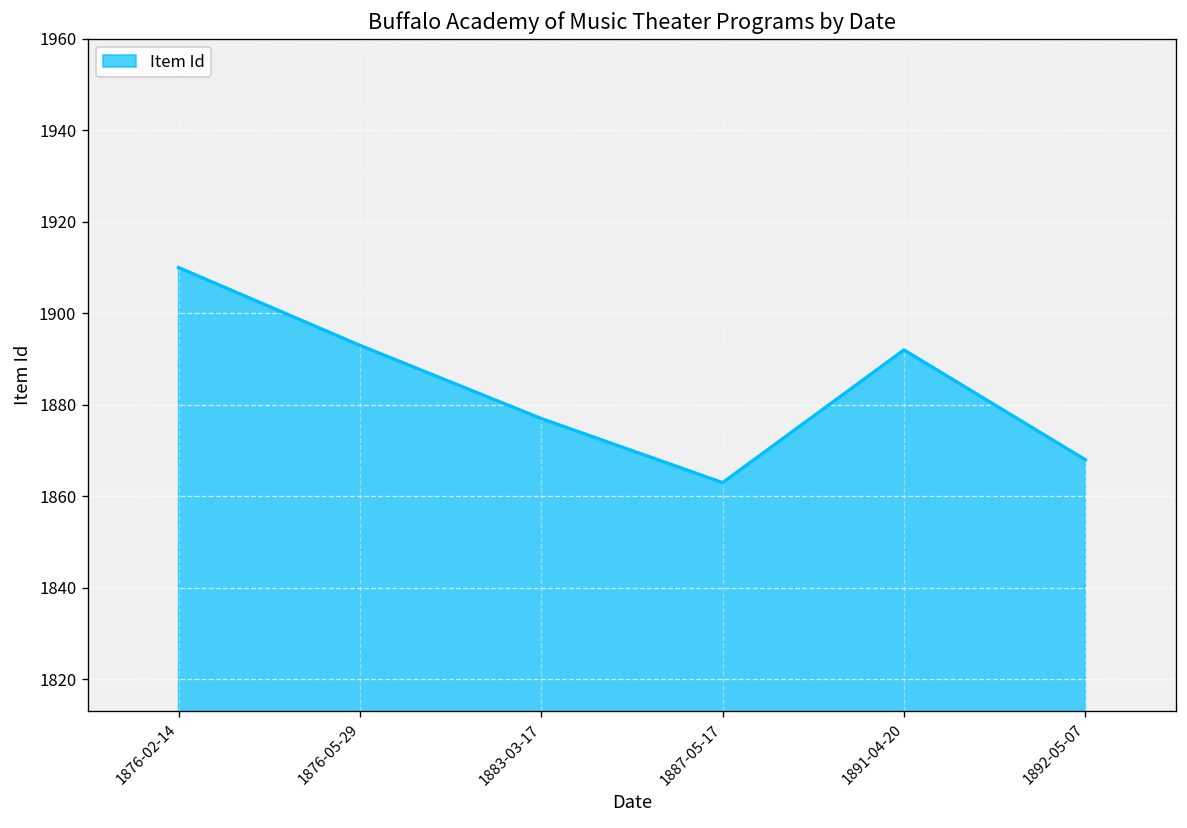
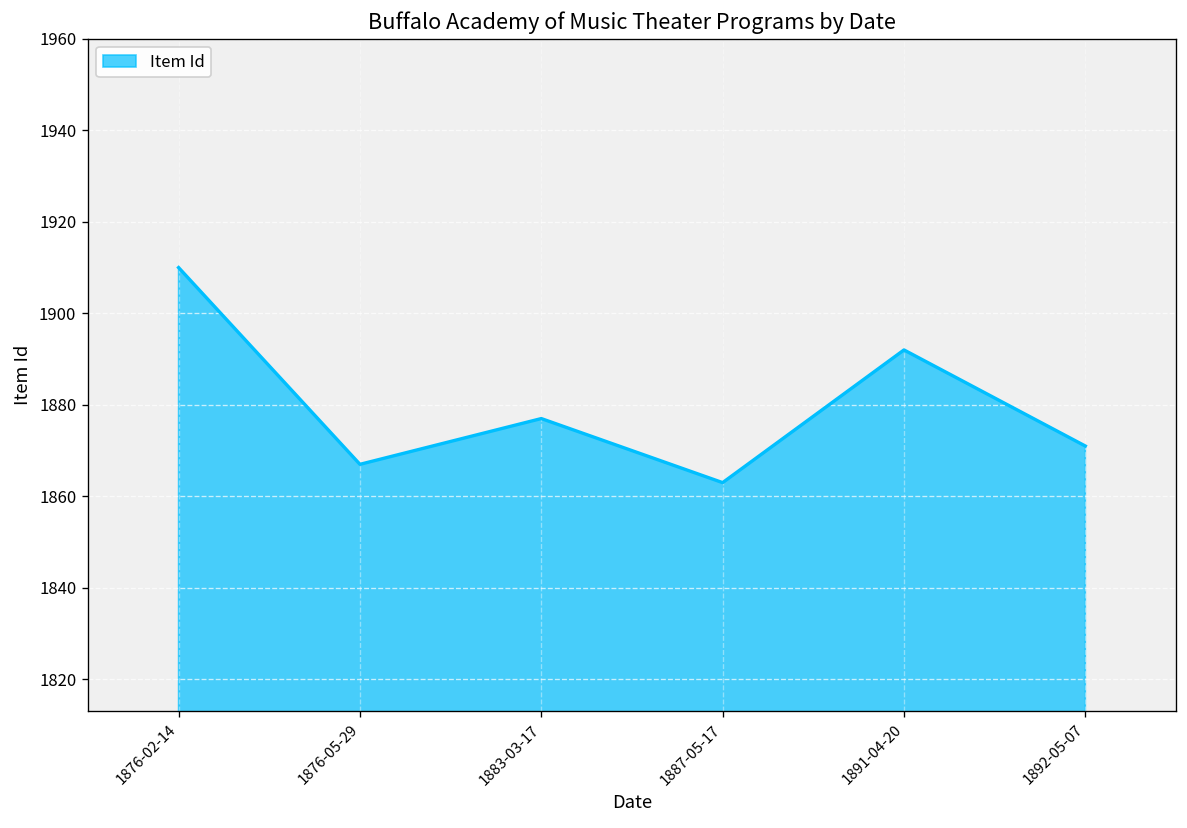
  {
    "1876-02-14": 1910,
-   "1876-05-29": 1893,
+   "1876-05-29": 1867,
    "1883-03-17": 1877,
    "1887-05-17": 1863,
    "1891-04-20": 1892,
-   "1892-05-07": 1868
+   "1892-05-07": 1871
  }
